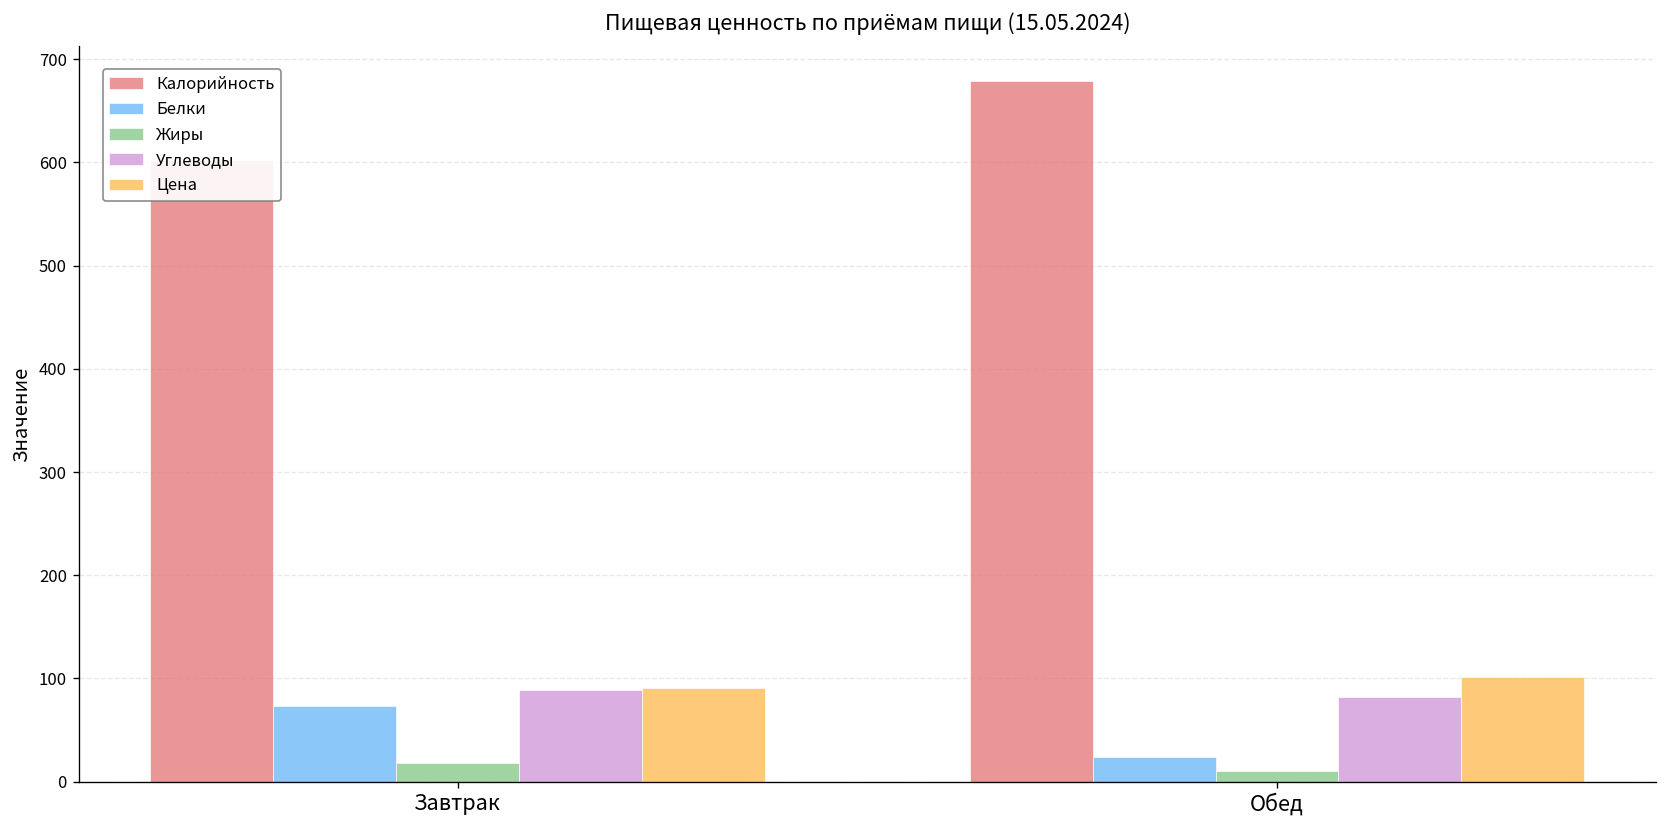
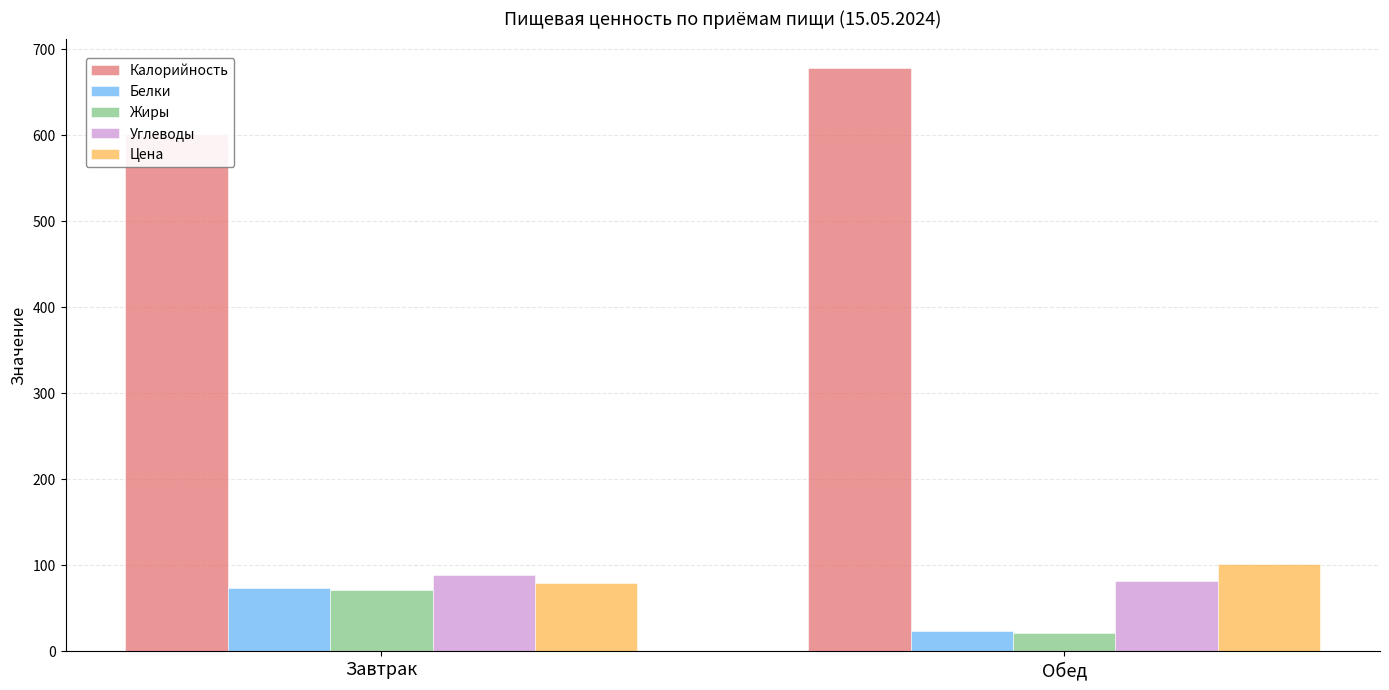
  {
    "Калорийность": {
      "Обед": 680
    },
    "Белки": {
      "Завтрак": 70,
      "Обед": 20
    },
    "Жиры": {
-     "Завтрак": 20,
-     "Обед": 10
+     "Завтрак": 70,
+     "Обед": 20
    },
    "Углеводы": {
      "Завтрак": 90,
      "Обед": 80
    },
    "Цена": {
-     "Завтрак": 90,
+     "Завтрак": 80,
      "Обед": 100
    }
  }
